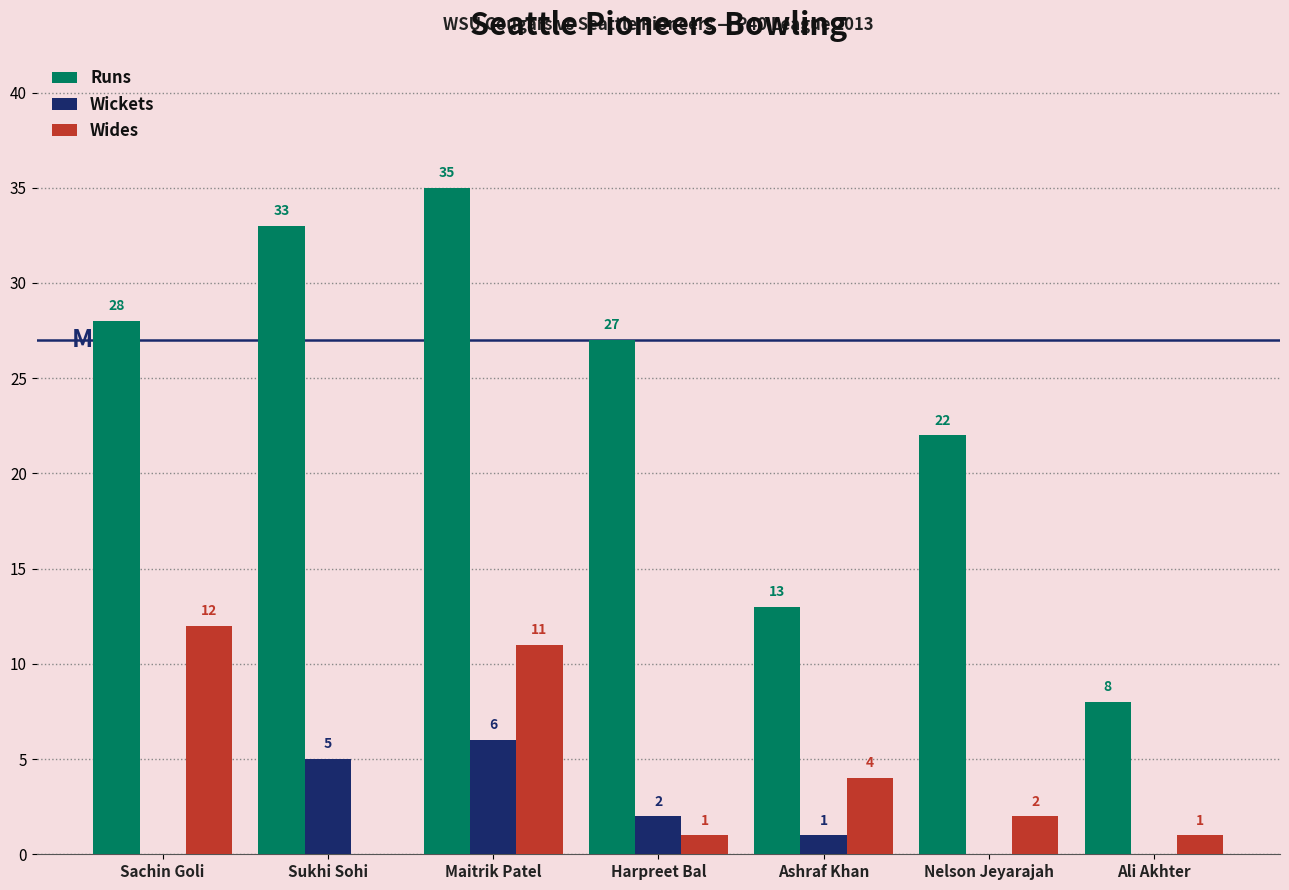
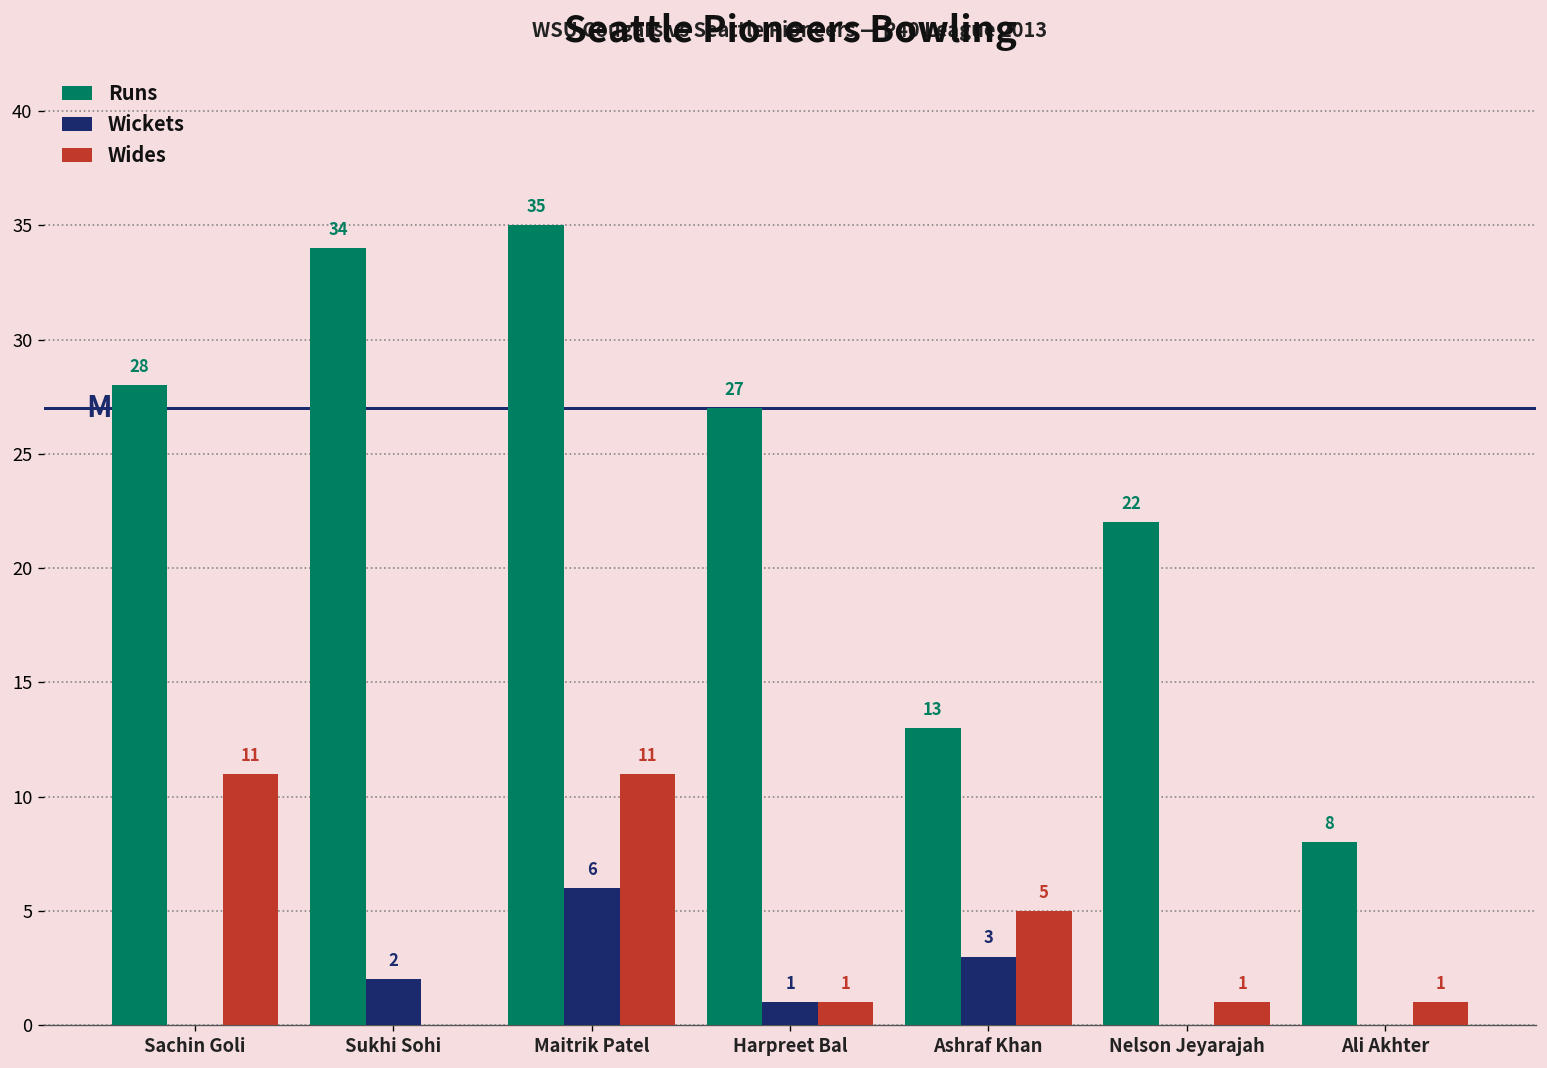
  {
    "Runs": {
      "Sachin Goli": 28,
-     "Sukhi Sohi": 33,
+     "Sukhi Sohi": 34,
      "Maitrik Patel": 35,
      "Harpreet Bal": 27,
      "Ashraf Khan": 13,
      "Nelson Jeyarajah": 22,
      "Ali Akhter": 8
    },
    "Wickets": {
-     "Sukhi Sohi": 5,
+     "Sukhi Sohi": 2,
      "Maitrik Patel": 6,
-     "Harpreet Bal": 2,
-     "Ashraf Khan": 1
+     "Harpreet Bal": 1,
+     "Ashraf Khan": 3
    },
    "Wides": {
-     "Sachin Goli": 12,
+     "Sachin Goli": 11,
      "Maitrik Patel": 11,
      "Harpreet Bal": 1,
-     "Ashraf Khan": 4,
-     "Nelson Jeyarajah": 2,
+     "Ashraf Khan": 5,
+     "Nelson Jeyarajah": 1,
      "Ali Akhter": 1
    }
  }
